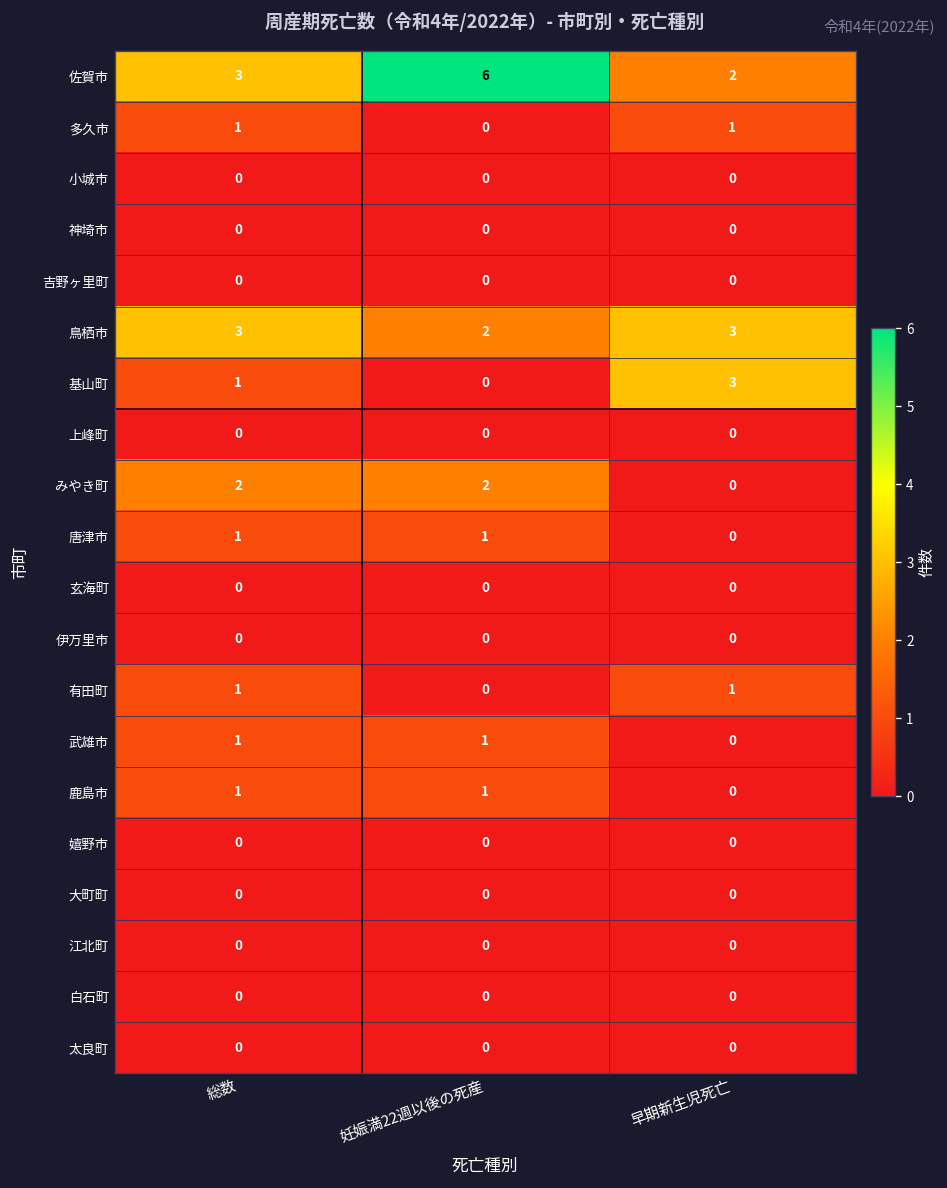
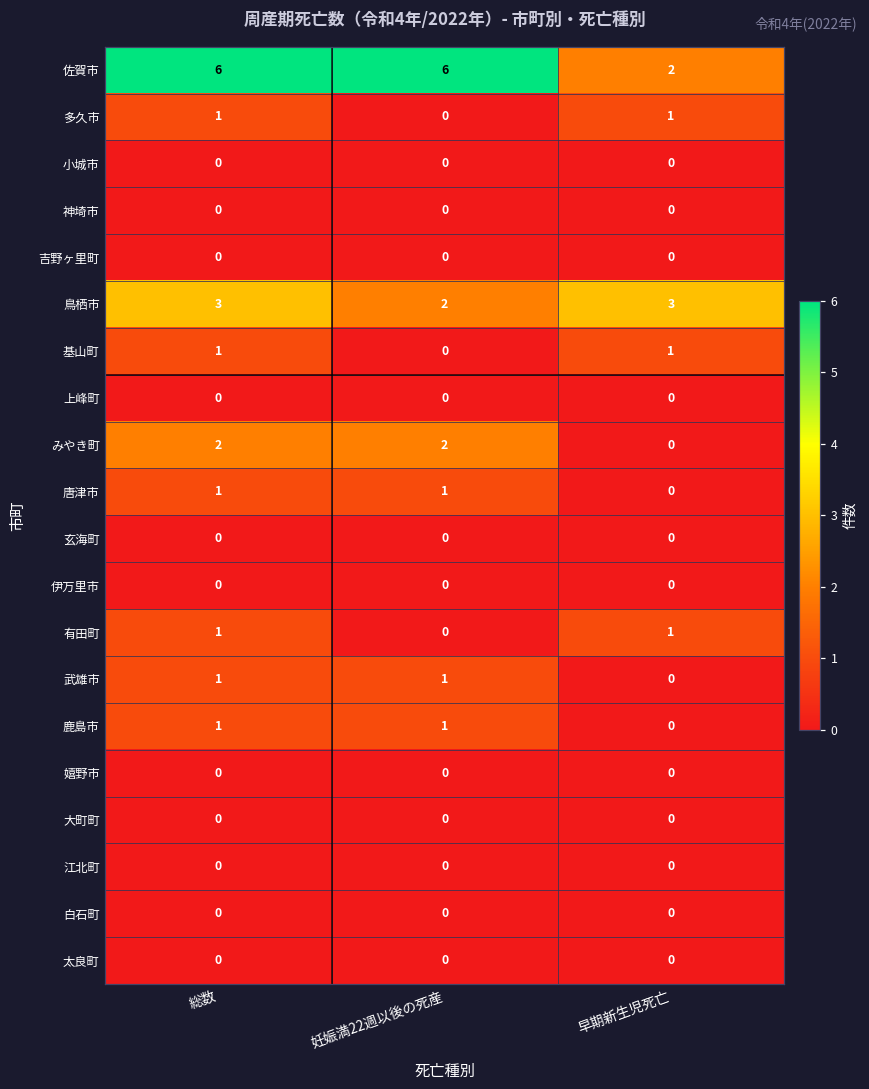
  {
    "佐賀市": {
-     "総数": 3,
+     "総数": 6,
      "妊娠満22週以後の死産": 6,
      "早期新生児死亡": 2
    },
    "多久市": {
      "総数": 1,
      "妊娠満22週以後の死産": 0,
      "早期新生児死亡": 1
    },
    "小城市": {
      "総数": 0,
      "妊娠満22週以後の死産": 0,
      "早期新生児死亡": 0
    },
    "神埼市": {
      "総数": 0,
      "妊娠満22週以後の死産": 0,
      "早期新生児死亡": 0
    },
    "吉野ヶ里町": {
      "総数": 0,
      "妊娠満22週以後の死産": 0,
      "早期新生児死亡": 0
    },
    "鳥栖市": {
      "総数": 3,
      "妊娠満22週以後の死産": 2,
      "早期新生児死亡": 3
    },
    "基山町": {
      "総数": 1,
      "妊娠満22週以後の死産": 0,
-     "早期新生児死亡": 3
+     "早期新生児死亡": 1
    },
    "上峰町": {
      "総数": 0,
      "妊娠満22週以後の死産": 0,
      "早期新生児死亡": 0
    },
    "みやき町": {
      "総数": 2,
      "妊娠満22週以後の死産": 2,
      "早期新生児死亡": 0
    },
    "唐津市": {
      "総数": 1,
      "妊娠満22週以後の死産": 1,
      "早期新生児死亡": 0
    },
    "玄海町": {
      "総数": 0,
      "妊娠満22週以後の死産": 0,
      "早期新生児死亡": 0
    },
    "伊万里市": {
      "総数": 0,
      "妊娠満22週以後の死産": 0,
      "早期新生児死亡": 0
    },
    "有田町": {
      "総数": 1,
      "妊娠満22週以後の死産": 0,
      "早期新生児死亡": 1
    },
    "武雄市": {
      "総数": 1,
      "妊娠満22週以後の死産": 1,
      "早期新生児死亡": 0
    },
    "鹿島市": {
      "総数": 1,
      "妊娠満22週以後の死産": 1,
      "早期新生児死亡": 0
    },
    "嬉野市": {
      "総数": 0,
      "妊娠満22週以後の死産": 0,
      "早期新生児死亡": 0
    },
    "大町町": {
      "総数": 0,
      "妊娠満22週以後の死産": 0,
      "早期新生児死亡": 0
    },
    "江北町": {
      "総数": 0,
      "妊娠満22週以後の死産": 0,
      "早期新生児死亡": 0
    },
    "白石町": {
      "総数": 0,
      "妊娠満22週以後の死産": 0,
      "早期新生児死亡": 0
    },
    "太良町": {
      "総数": 0,
      "妊娠満22週以後の死産": 0,
      "早期新生児死亡": 0
    }
  }
